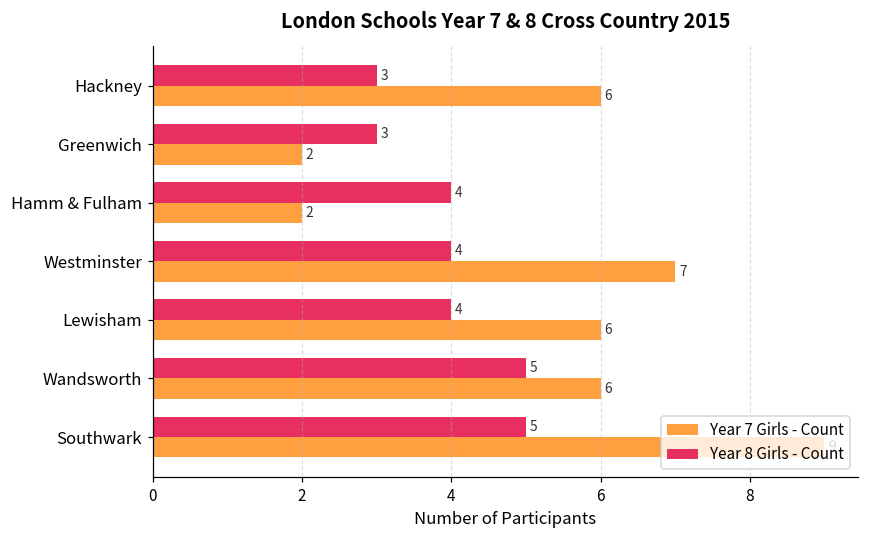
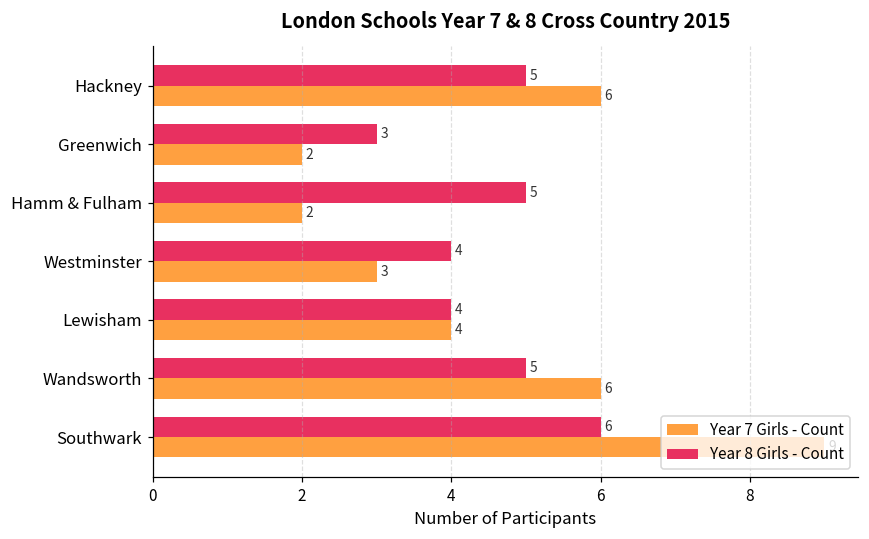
  {
    "Year 7 Girls - Count": {
      "Hackney": 6,
      "Greenwich": 2,
      "Hamm & Fulham": 2,
-     "Westminster": 7,
-     "Lewisham": 6,
+     "Westminster": 3,
+     "Lewisham": 4,
      "Wandsworth": 6
    },
    "Year 8 Girls - Count": {
-     "Hackney": 3,
+     "Hackney": 5,
      "Greenwich": 3,
-     "Hamm & Fulham": 4,
+     "Hamm & Fulham": 5,
      "Westminster": 4,
      "Lewisham": 4,
      "Wandsworth": 5,
-     "Southwark": 5
+     "Southwark": 6
    }
  }
